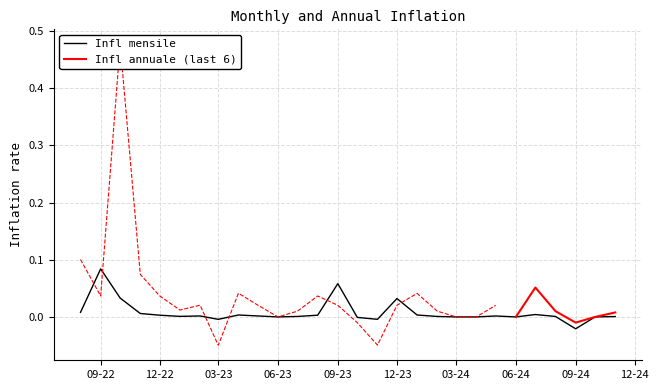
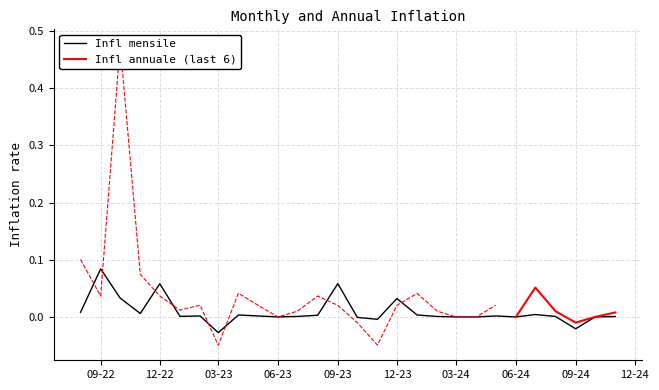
  {
    "Infl mensile": {
      "09-22": 0.08,
-     "12-22": 0.00,
-     "03-23": 0.00,
+     "12-22": 0.06,
+     "03-23": -0.03,
      "09-23": 0.06,
      "12-23": 0.03,
      "09-24": -0.02
    }
  }
